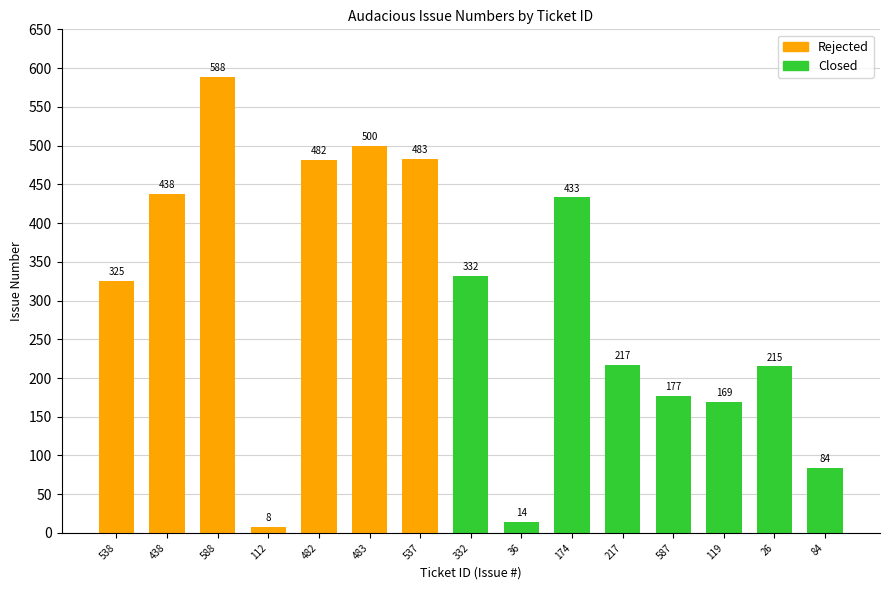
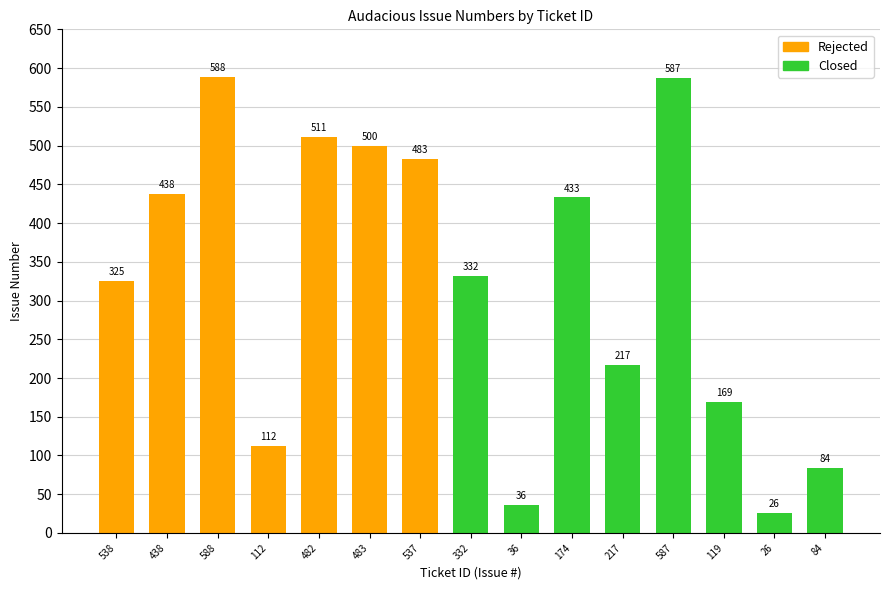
  {
    "538": 325,
    "438": 438,
    "588": 588,
-   "112": 8,
-   "482": 482,
+   "112": 112,
+   "482": 511,
    "483": 500,
    "537": 483,
    "332": 332,
-   "36": 14,
+   "36": 36,
    "174": 433,
    "217": 217,
-   "587": 177,
+   "587": 587,
    "119": 169,
-   "26": 215,
+   "26": 26,
    "84": 84
  }
